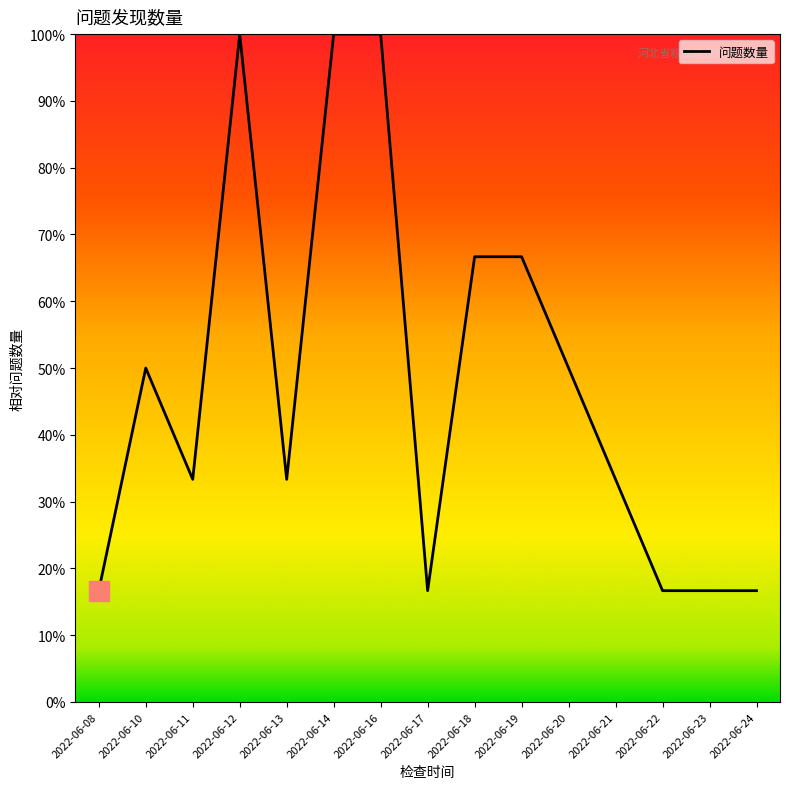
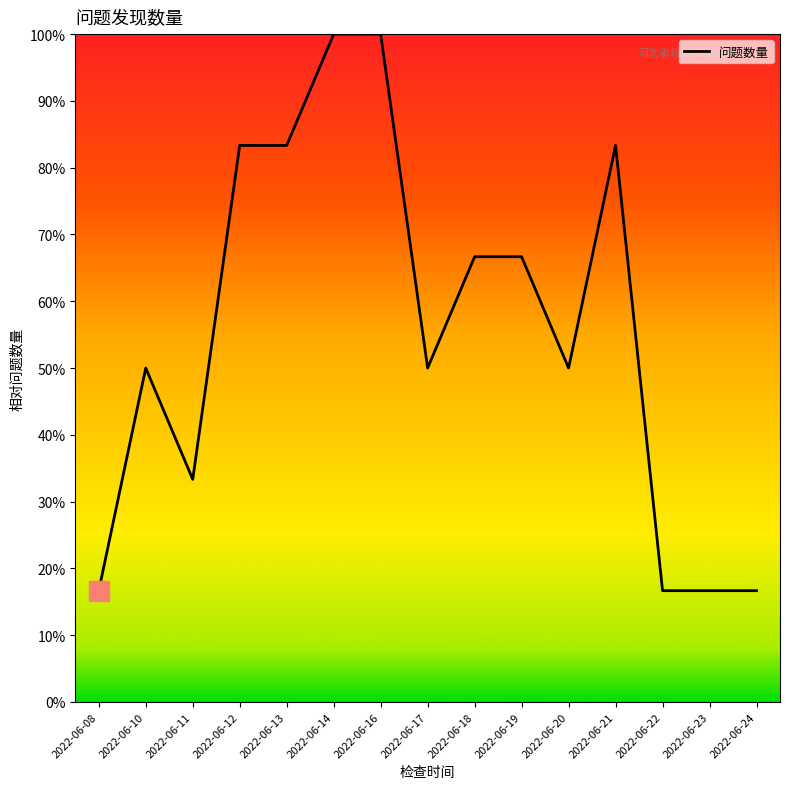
  {
    "问题数量": {
      "2022-06-10": "50%",
      "2022-06-11": "33%",
-     "2022-06-12": "100%",
-     "2022-06-13": "33%",
+     "2022-06-12": "83%",
+     "2022-06-13": "83%",
      "2022-06-14": "100%",
      "2022-06-16": "100%",
-     "2022-06-17": "17%",
+     "2022-06-17": "50%",
      "2022-06-18": "67%",
      "2022-06-19": "67%",
      "2022-06-20": "50%",
-     "2022-06-21": "33%",
+     "2022-06-21": "83%",
      "2022-06-22": "17%",
      "2022-06-23": "17%",
      "2022-06-24": "17%"
    }
  }
